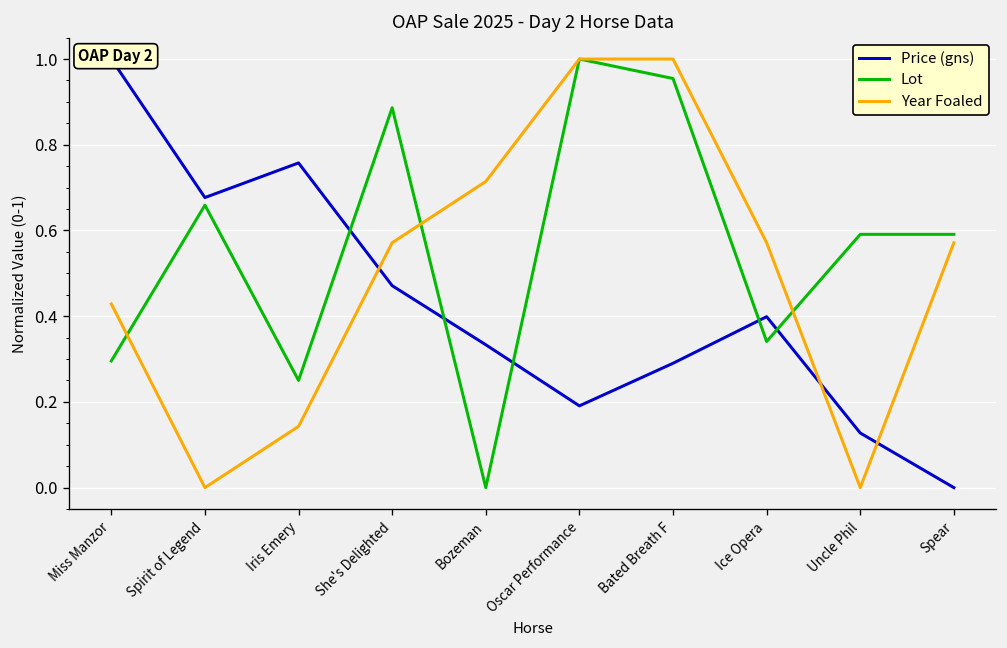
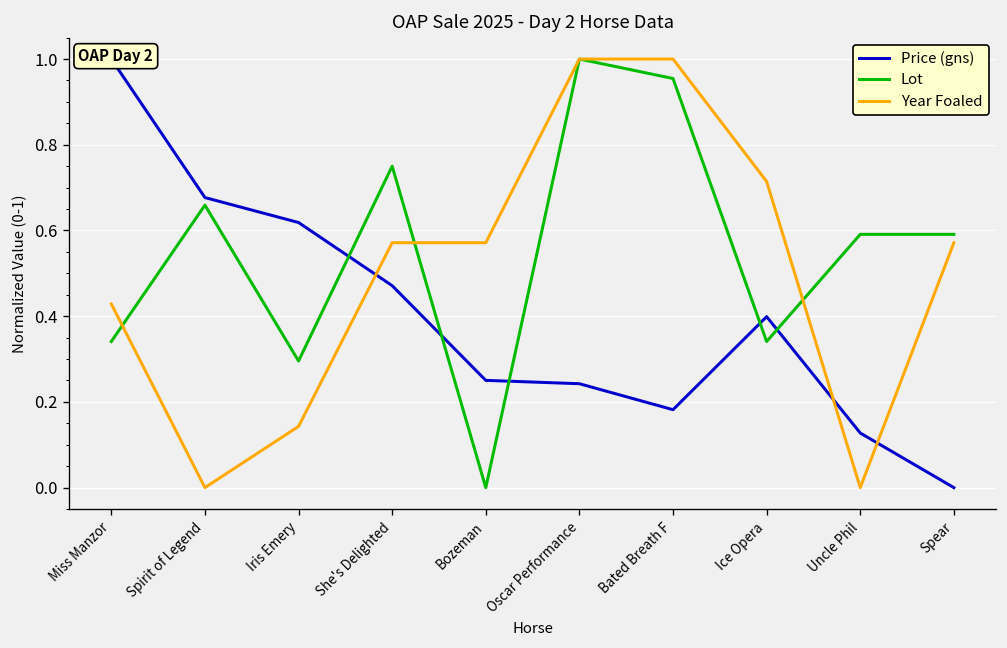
  {
    "Price (gns)": {
      "Spirit of Legend": 0.68,
-     "Iris Emery": 0.76,
+     "Iris Emery": 0.62,
      "She's Delighted": 0.47,
-     "Bozeman": 0.33,
-     "Oscar Performance": 0.19,
-     "Bated Breath F": 0.29,
+     "Bozeman": 0.25,
+     "Oscar Performance": 0.24,
+     "Bated Breath F": 0.18,
      "Ice Opera": 0.40,
      "Uncle Phil": 0.13,
      "Spear": 0.00
    },
    "Lot": {
-     "Miss Manzor": 0.30,
+     "Miss Manzor": 0.34,
      "Spirit of Legend": 0.66,
-     "Iris Emery": 0.25,
-     "She's Delighted": 0.89,
+     "Iris Emery": 0.30,
+     "She's Delighted": 0.75,
      "Bozeman": 0.00,
      "Bated Breath F": 0.95,
      "Ice Opera": 0.34,
      "Uncle Phil": 0.59,
      "Spear": 0.59
    },
    "Year Foaled": {
      "Miss Manzor": 0.43,
      "Spirit of Legend": 0.00,
      "Iris Emery": 0.14,
      "She's Delighted": 0.57,
-     "Bozeman": 0.71,
+     "Bozeman": 0.57,
      "Bated Breath F": 1.00,
-     "Ice Opera": 0.57,
+     "Ice Opera": 0.71,
      "Uncle Phil": 0.00,
      "Spear": 0.57
    }
  }
